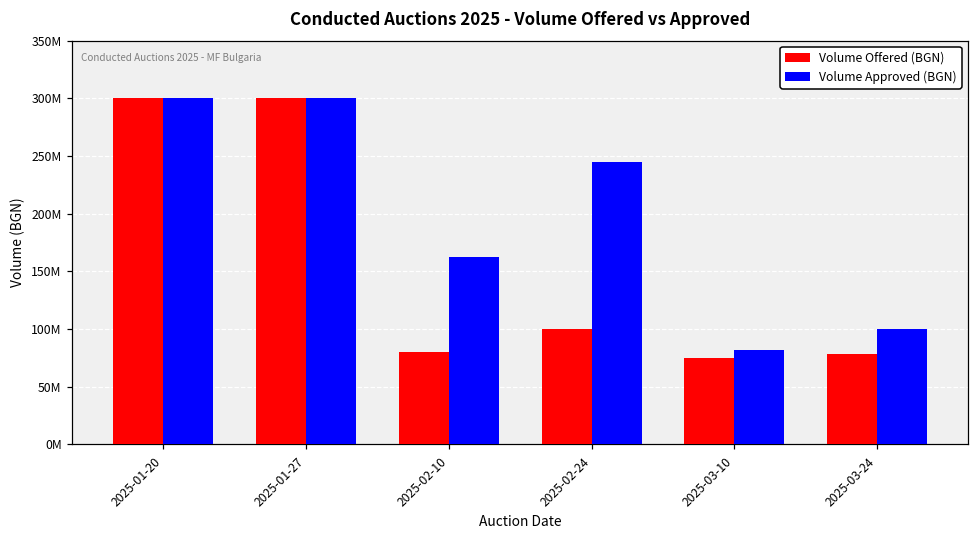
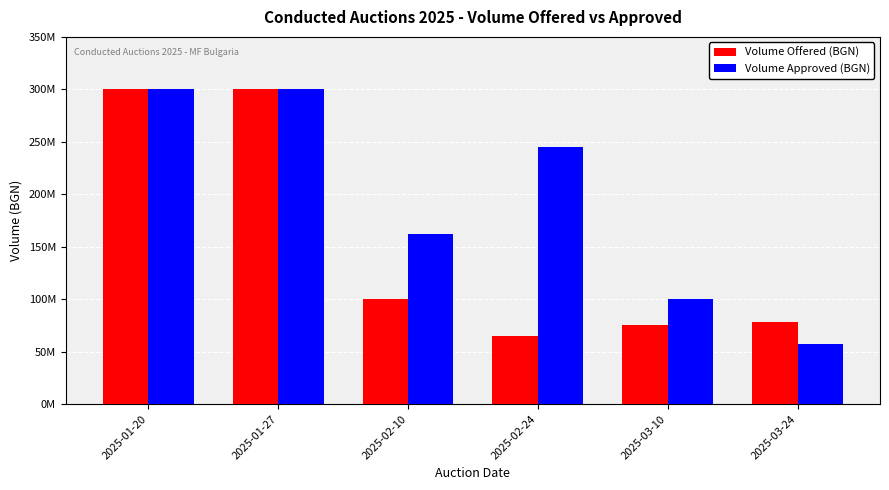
  {
    "Volume Offered (BGN)": {
      "2025-01-20": 300000000,
      "2025-01-27": 300000000,
-     "2025-02-10": 80000000,
-     "2025-02-24": 100000000,
+     "2025-02-10": 100000000,
+     "2025-02-24": 65000000,
      "2025-03-10": 75000000,
      "2025-03-24": 78000000
    },
    "Volume Approved (BGN)": {
      "2025-01-20": 300000000,
      "2025-01-27": 300000000,
      "2025-02-10": 162000000,
      "2025-02-24": 245000000,
-     "2025-03-10": 82000000,
-     "2025-03-24": 100000000
+     "2025-03-10": 100000000,
+     "2025-03-24": 57000000
    }
  }
